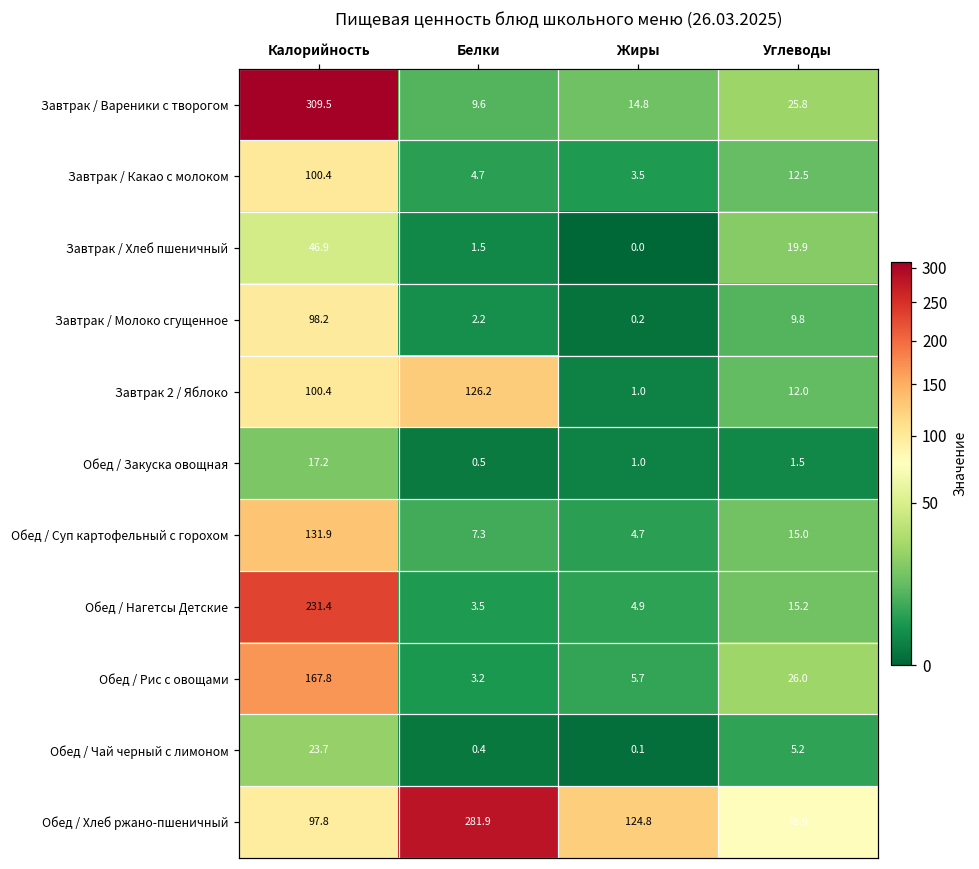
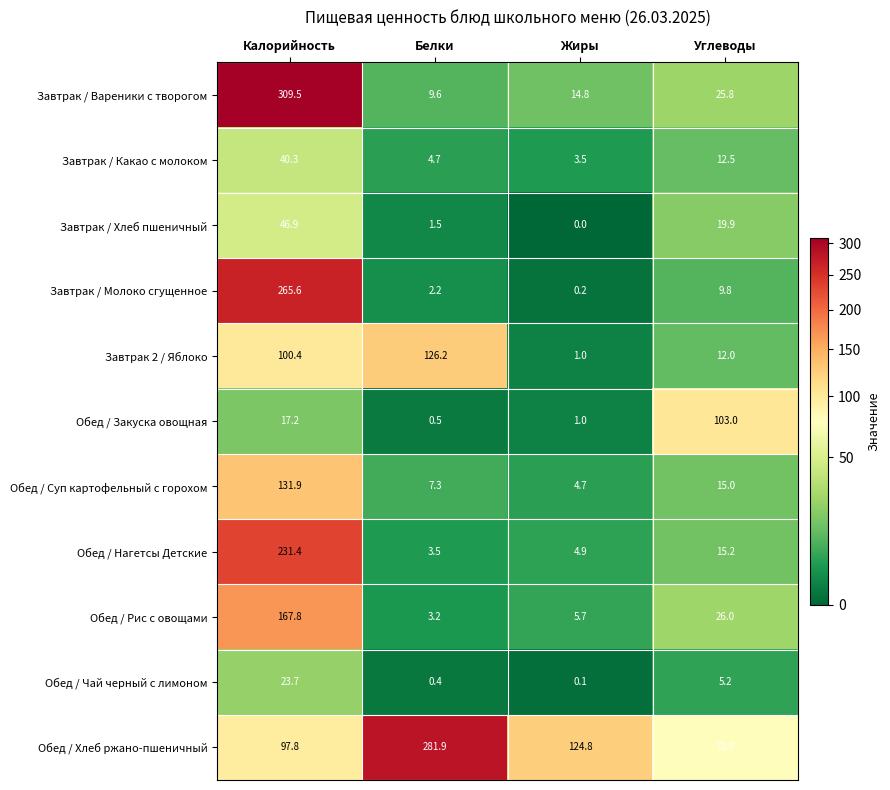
  {
    "Завтрак / Вареники с творогом": {
      "Калорийность": 309.5,
      "Белки": 9.6,
      "Жиры": 14.8,
      "Углеводы": 25.8
    },
    "Завтрак / Какао с молоком": {
-     "Калорийность": 100.4,
+     "Калорийность": 40.3,
      "Белки": 4.7,
      "Жиры": 3.5,
      "Углеводы": 12.5
    },
    "Завтрак / Хлеб пшеничный": {
      "Калорийность": 46.9,
      "Белки": 1.5,
      "Жиры": 0.0,
      "Углеводы": 19.9
    },
    "Завтрак / Молоко сгущенное": {
-     "Калорийность": 98.2,
+     "Калорийность": 265.6,
      "Белки": 2.2,
      "Жиры": 0.2,
      "Углеводы": 9.8
    },
    "Завтрак 2 / Яблоко": {
      "Калорийность": 100.4,
      "Белки": 126.2,
      "Жиры": 1.0,
      "Углеводы": 12.0
    },
    "Обед / Закуска овощная": {
      "Калорийность": 17.2,
      "Белки": 0.5,
      "Жиры": 1.0,
-     "Углеводы": 1.5
+     "Углеводы": 103.0
    },
    "Обед / Суп картофельный с горохом": {
      "Калорийность": 131.9,
      "Белки": 7.3,
      "Жиры": 4.7,
      "Углеводы": 15.0
    },
    "Обед / Нагетсы Детские": {
      "Калорийность": 231.4,
      "Белки": 3.5,
      "Жиры": 4.9,
      "Углеводы": 15.2
    },
    "Обед / Рис с овощами": {
      "Калорийность": 167.8,
      "Белки": 3.2,
      "Жиры": 5.7,
      "Углеводы": 26.0
    },
    "Обед / Чай черный с лимоном": {
      "Калорийность": 23.7,
      "Белки": 0.4,
      "Жиры": 0.1,
      "Углеводы": 5.2
    },
    "Обед / Хлеб ржано-пшеничный": {
      "Калорийность": 97.8,
      "Белки": 281.9,
      "Жиры": 124.8,
      "Углеводы": 78.9
    }
  }
